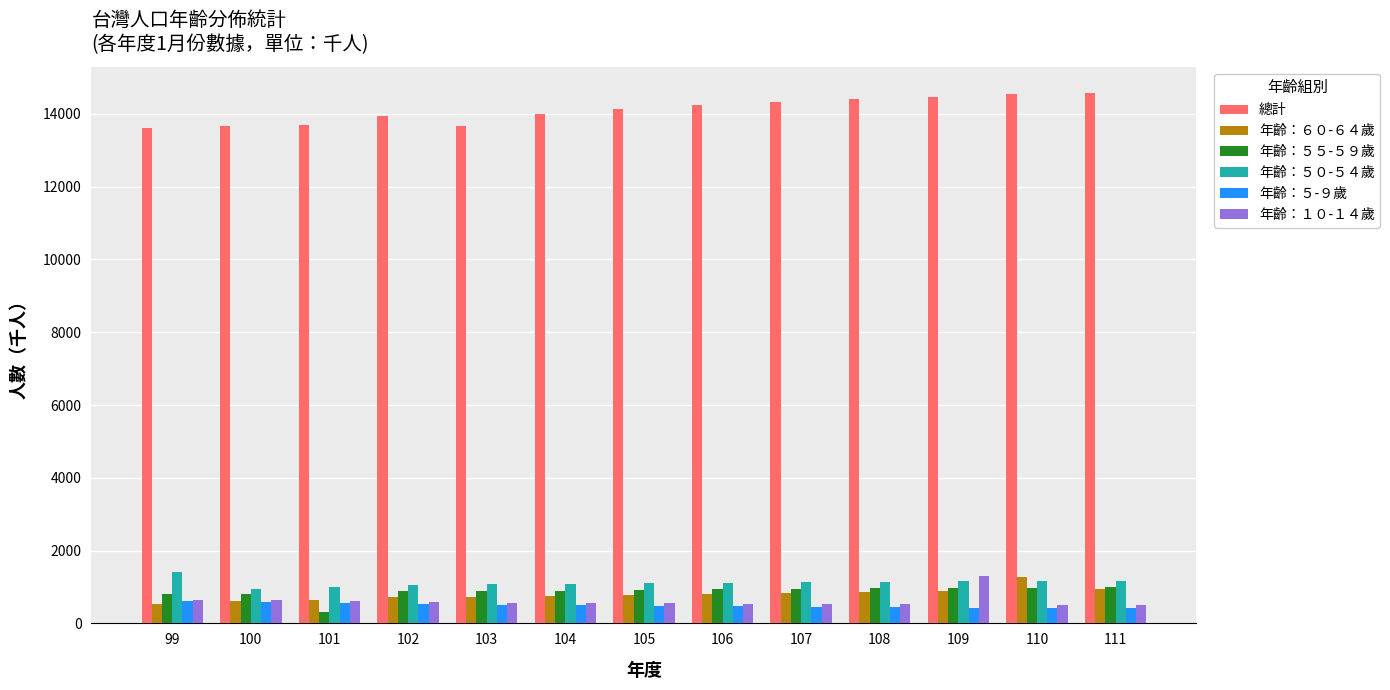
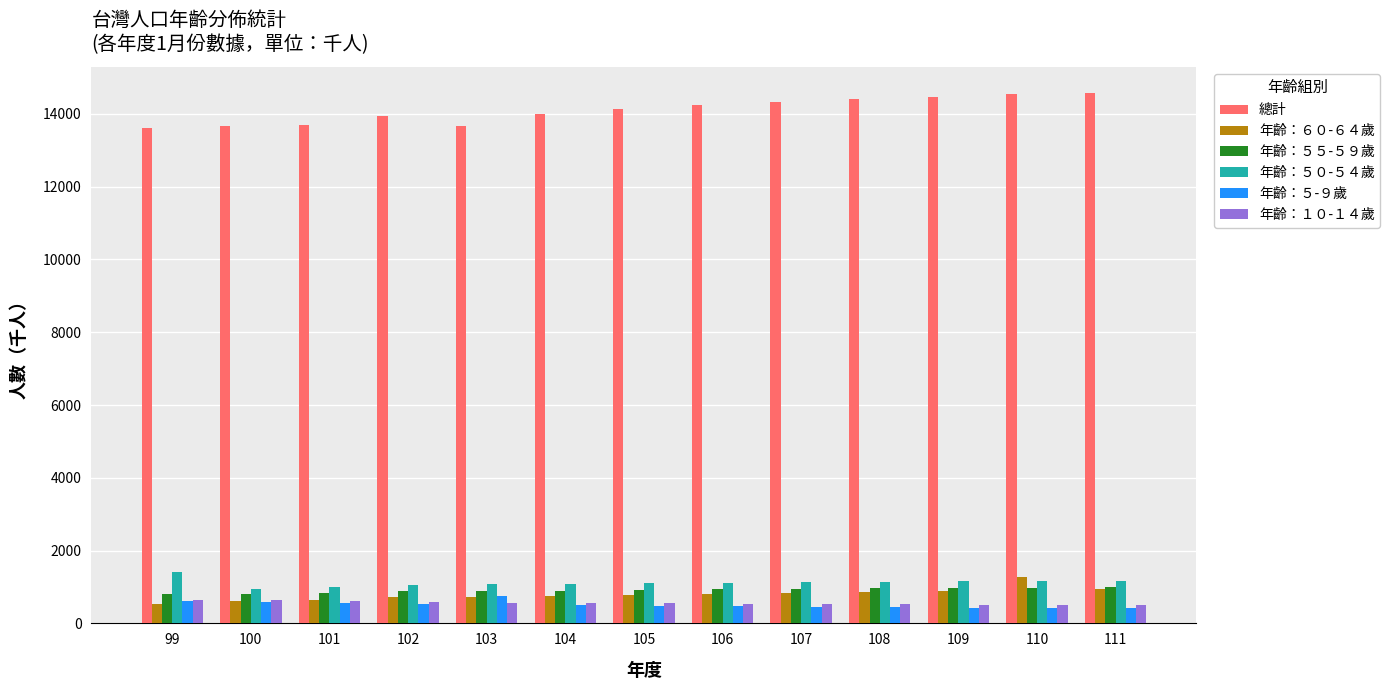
  {
    "總計": {
      "99": 13600,
      "100": 13700,
      "101": 13700,
      "102": 13900,
      "103": 13700,
      "104": 14000,
      "105": 14100,
      "106": 14300,
      "107": 14300,
      "108": 14400,
      "109": 14500,
      "110": 14500,
      "111": 14600
    },
    "年齡：６０-６４歲": {
      "99": 500,
      "100": 600,
      "101": 700,
      "102": 700,
      "103": 700,
      "104": 800,
      "105": 800,
      "106": 800,
      "107": 800,
      "108": 900,
      "109": 900,
      "110": 1300,
      "111": 900
    },
    "年齡：５５-５９歲": {
      "99": 800,
      "100": 800,
-     "101": 300,
+     "101": 800,
      "102": 900,
      "103": 900,
      "104": 900,
      "105": 900,
      "106": 900,
      "107": 900,
      "108": 1000,
      "109": 1000,
      "110": 1000,
      "111": 1000
    },
    "年齡：５０-５４歲": {
      "99": 1400,
      "100": 1000,
      "101": 1000,
      "102": 1100,
      "103": 1100,
      "104": 1100,
      "105": 1100,
      "106": 1100,
      "107": 1100,
      "108": 1100,
      "109": 1200,
      "110": 1200,
      "111": 1200
    },
    "年齡：５-９歲": {
      "99": 600,
      "100": 600,
      "101": 600,
      "102": 500,
-     "103": 500,
+     "103": 800,
      "104": 500,
      "105": 500,
      "106": 500,
      "107": 500,
      "108": 400,
      "109": 400,
      "110": 400,
      "111": 400
    },
    "年齡：１０-１４歲": {
      "99": 700,
      "100": 600,
      "101": 600,
      "102": 600,
      "103": 600,
      "104": 600,
      "105": 600,
      "106": 500,
      "107": 500,
      "108": 500,
-     "109": 1300,
+     "109": 500,
      "110": 500,
      "111": 500
    }
  }
